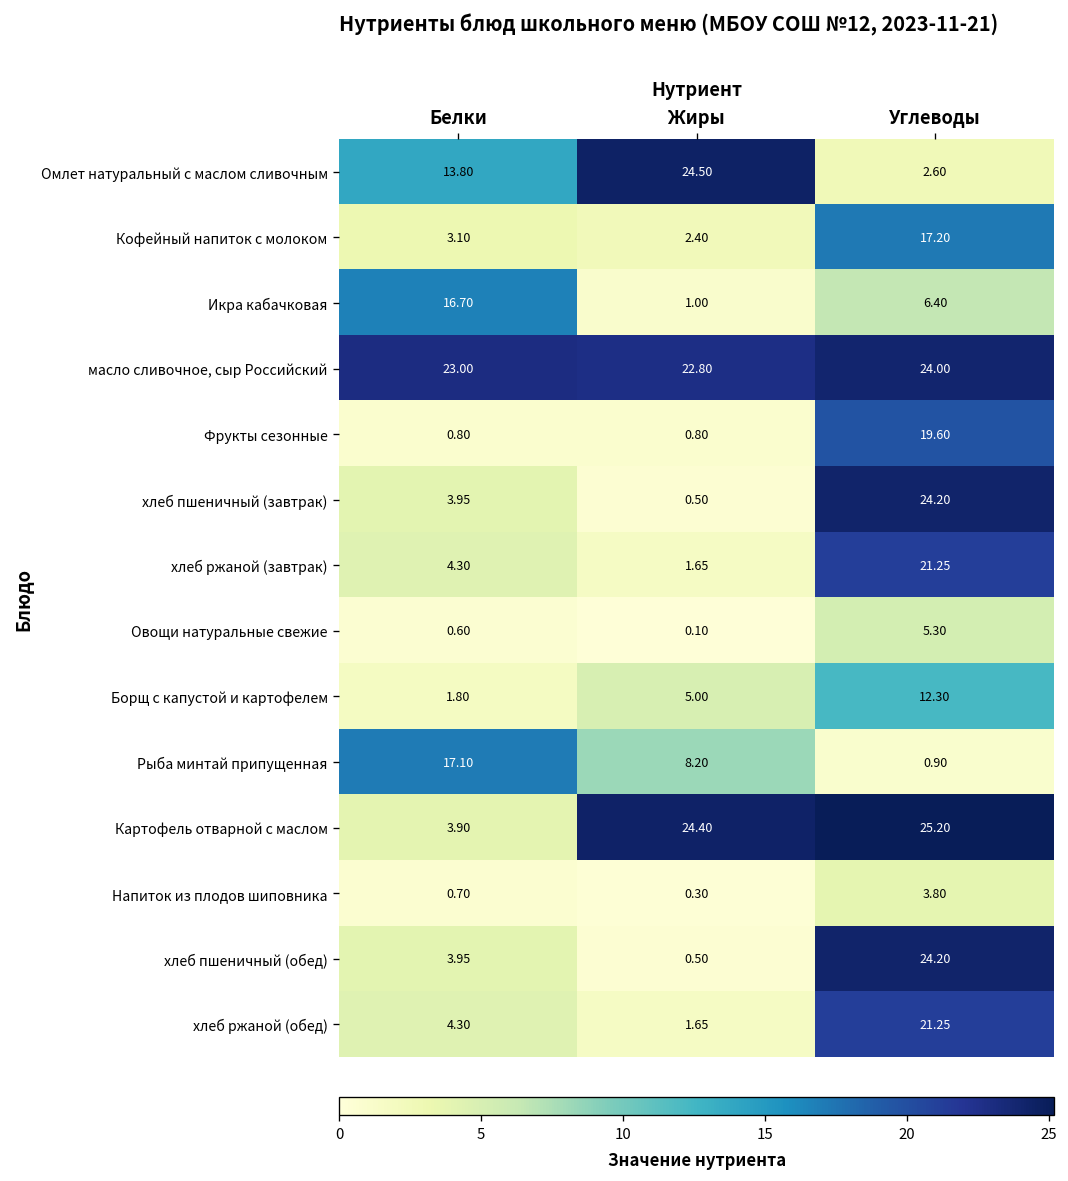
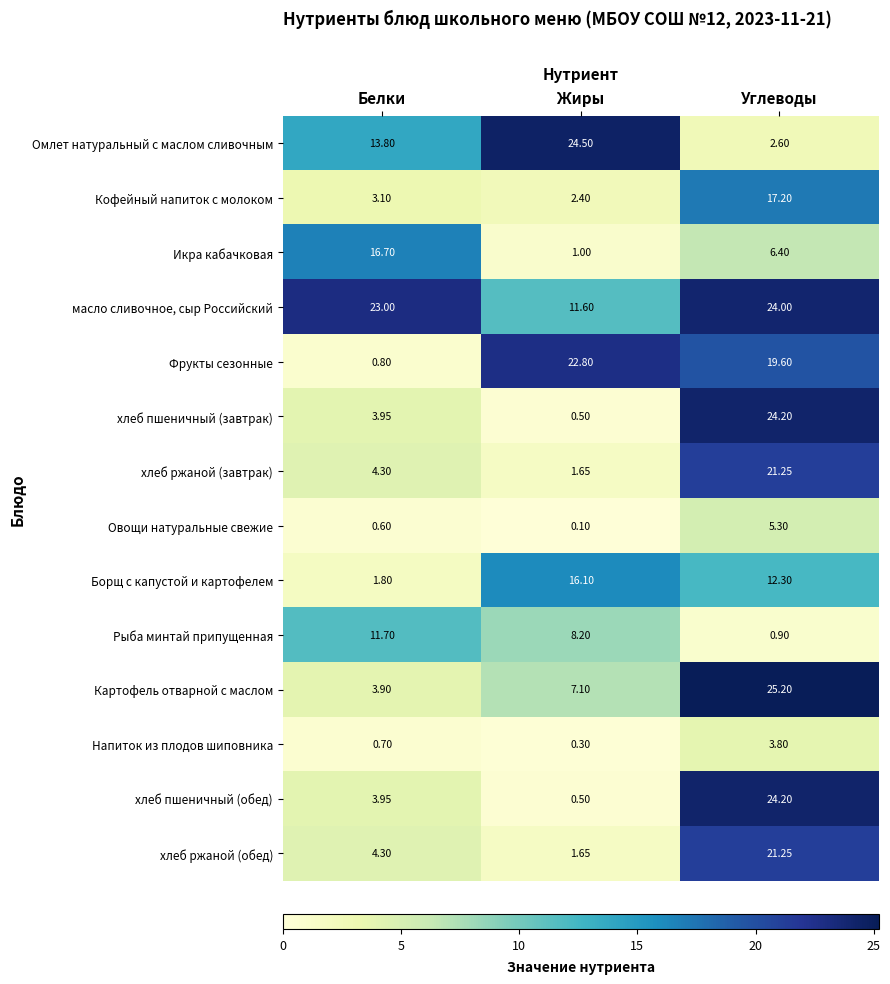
  {
    "Омлет натуральный с маслом сливочным": {
      "Белки": 13.80,
      "Жиры": 24.50,
      "Углеводы": 2.60
    },
    "Кофейный напиток с молоком": {
      "Белки": 3.10,
      "Жиры": 2.40,
      "Углеводы": 17.20
    },
    "Икра кабачковая": {
      "Белки": 16.70,
      "Жиры": 1.00,
      "Углеводы": 6.40
    },
    "масло сливочное, сыр Российский": {
      "Белки": 23.00,
-     "Жиры": 22.80,
+     "Жиры": 11.60,
      "Углеводы": 24.00
    },
    "Фрукты сезонные": {
      "Белки": 0.80,
-     "Жиры": 0.80,
+     "Жиры": 22.80,
      "Углеводы": 19.60
    },
    "хлеб пшеничный (завтрак)": {
      "Белки": 3.95,
      "Жиры": 0.50,
      "Углеводы": 24.20
    },
    "хлеб ржаной (завтрак)": {
      "Белки": 4.30,
      "Жиры": 1.65,
      "Углеводы": 21.25
    },
    "Овощи натуральные свежие": {
      "Белки": 0.60,
      "Жиры": 0.10,
      "Углеводы": 5.30
    },
    "Борщ с капустой и картофелем": {
      "Белки": 1.80,
-     "Жиры": 5.00,
+     "Жиры": 16.10,
      "Углеводы": 12.30
    },
    "Рыба минтай припущенная": {
-     "Белки": 17.10,
+     "Белки": 11.70,
      "Жиры": 8.20,
      "Углеводы": 0.90
    },
    "Картофель отварной с маслом": {
      "Белки": 3.90,
-     "Жиры": 24.40,
+     "Жиры": 7.10,
      "Углеводы": 25.20
    },
    "Напиток из плодов шиповника": {
      "Белки": 0.70,
      "Жиры": 0.30,
      "Углеводы": 3.80
    },
    "хлеб пшеничный (обед)": {
      "Белки": 3.95,
      "Жиры": 0.50,
      "Углеводы": 24.20
    },
    "хлеб ржаной (обед)": {
      "Белки": 4.30,
      "Жиры": 1.65,
      "Углеводы": 21.25
    }
  }
